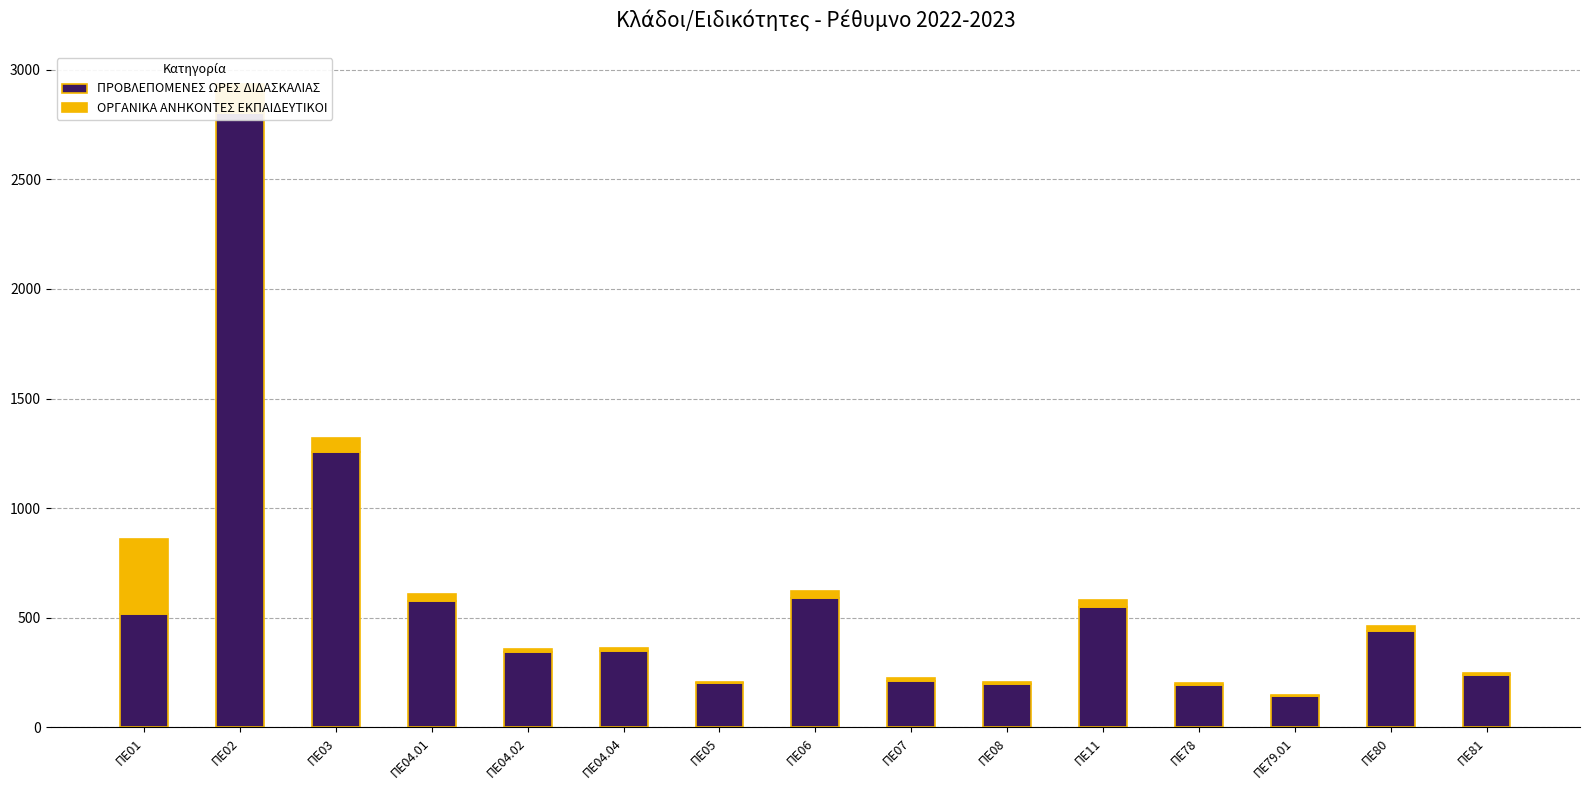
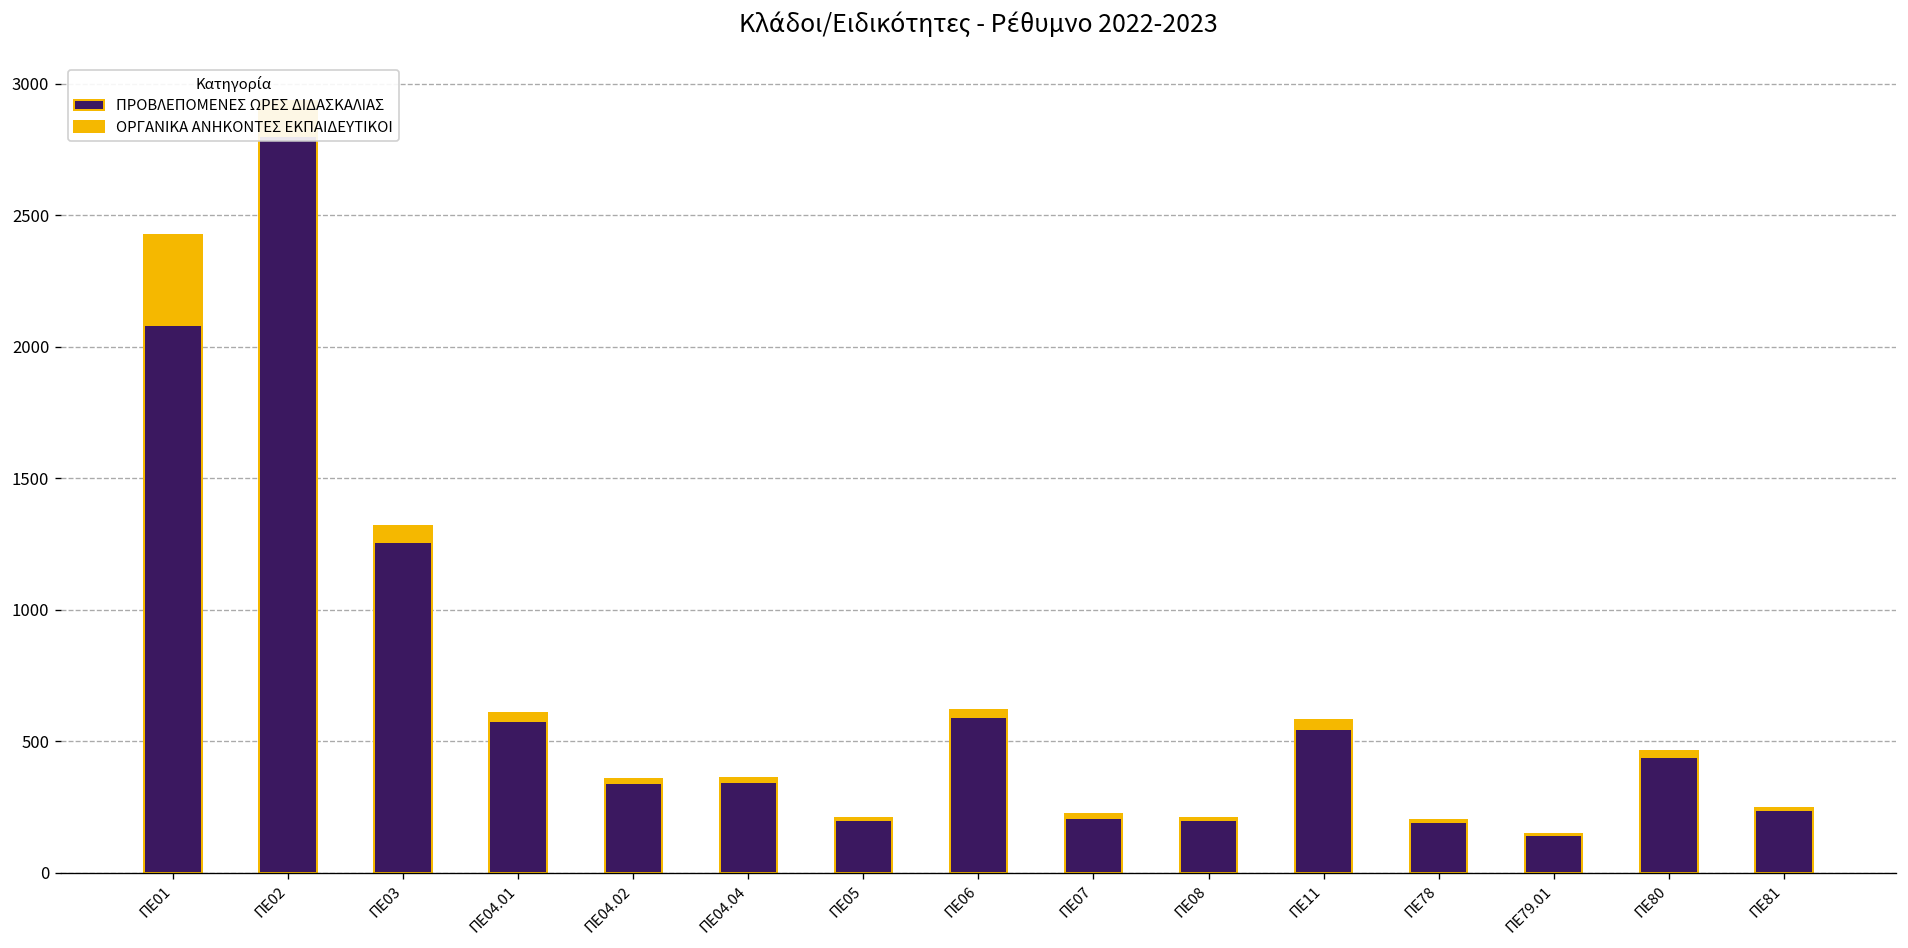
  {
    "ΠΡΟΒΛΕΠΟΜΕΝΕΣ ΩΡΕΣ ΔΙΔΑΣΚΑΛΙΑΣ": {
-     "ΠΕ01": 520,
+     "ΠΕ01": 2080,
      "ΠΕ03": 1260,
      "ΠΕ04.01": 580,
      "ΠΕ04.02": 340,
      "ΠΕ04.04": 350,
      "ΠΕ05": 200,
      "ΠΕ06": 590,
      "ΠΕ07": 210,
      "ΠΕ08": 200,
      "ΠΕ11": 550,
      "ΠΕ78": 190,
      "ΠΕ79.01": 140,
      "ΠΕ80": 440,
      "ΠΕ81": 240
    },
    "ΟΡΓΑΝΙΚΑ ΑΝΗΚΟΝΤΕΣ ΕΚΠΑΙΔΕΥΤΙΚΟΙ": {
      "ΠΕ01": 340,
      "ΠΕ03": 60,
      "ΠΕ04.01": 30,
      "ΠΕ04.02": 20,
      "ΠΕ04.04": 10,
      "ΠΕ06": 30,
      "ΠΕ07": 10,
      "ΠΕ11": 40,
      "ΠΕ80": 20
    }
  }
